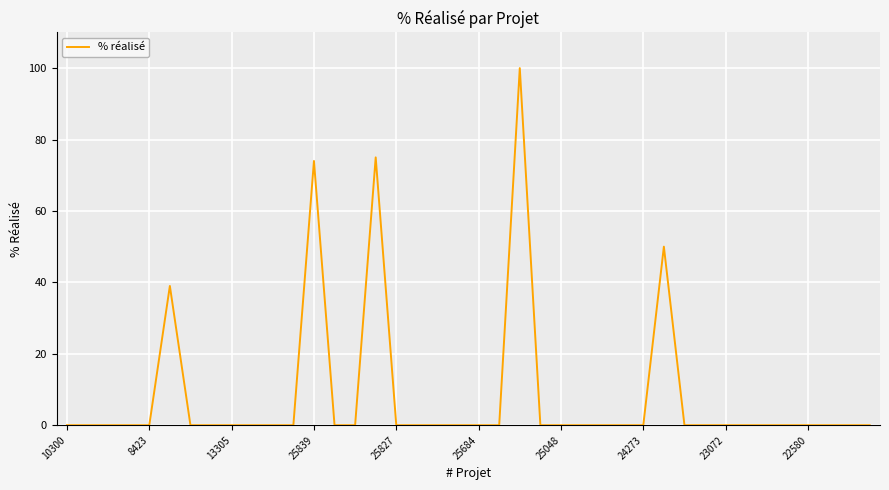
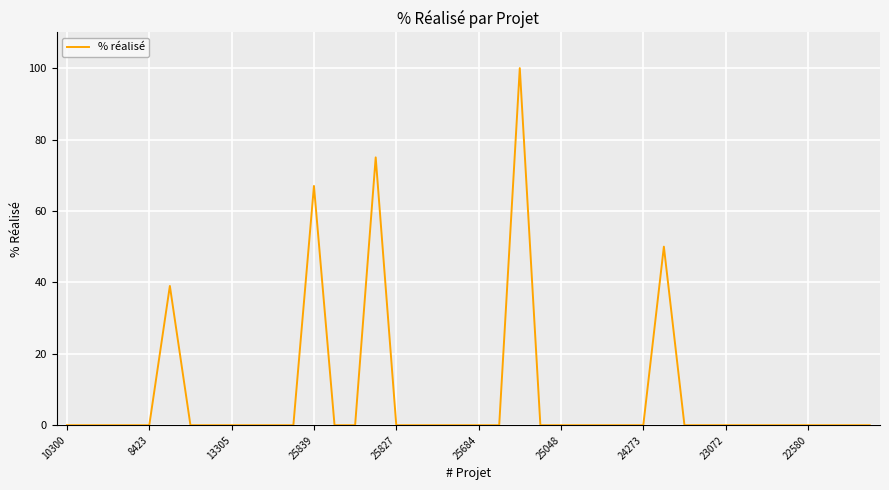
  {
    "10300": 0,
    "8423": 0,
    "13305": 0,
-   "25839": 74,
+   "25839": 67,
    "25827": 0,
    "25684": 0,
    "25048": 0,
    "24273": 0,
    "23072": 0,
    "22580": 0
  }
